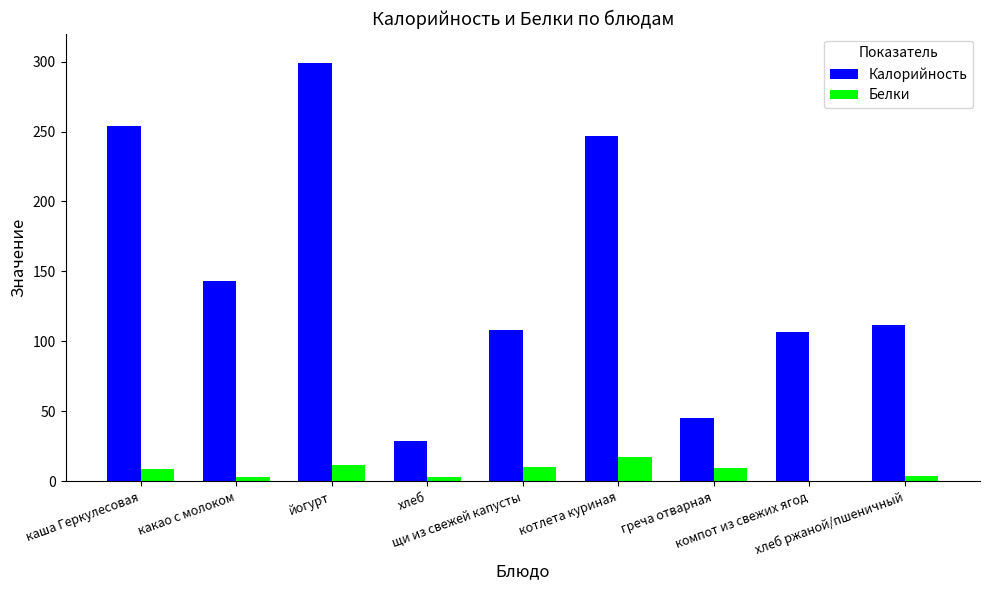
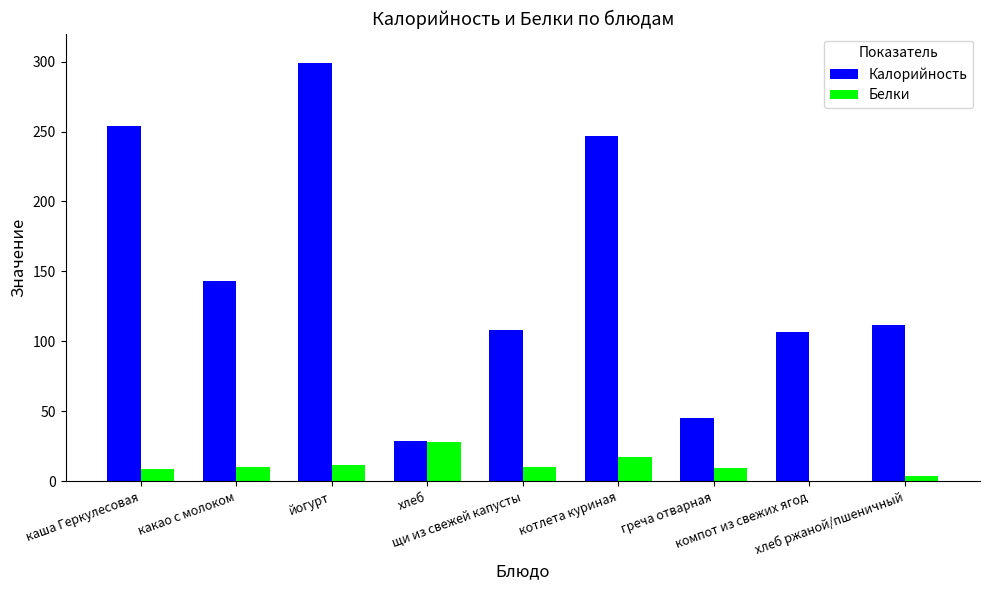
  {
    "Калорийность": {
      "каша Геркулесовая": 254,
      "какао с молоком": 143,
      "йогурт": 299,
      "хлеб": 29,
      "щи из свежей капусты": 108,
      "котлета куриная": 247,
      "греча отварная": 45,
      "компот из свежих ягод": 107,
      "хлеб ржаной/пшеничный": 112
    },
    "Белки": {
      "каша Геркулесовая": 9,
-     "какао с молоком": 3,
+     "какао с молоком": 10,
      "йогурт": 12,
-     "хлеб": 3,
+     "хлеб": 28,
      "щи из свежей капусты": 10,
      "котлета куриная": 18,
      "греча отварная": 9,
      "хлеб ржаной/пшеничный": 4
    }
  }
